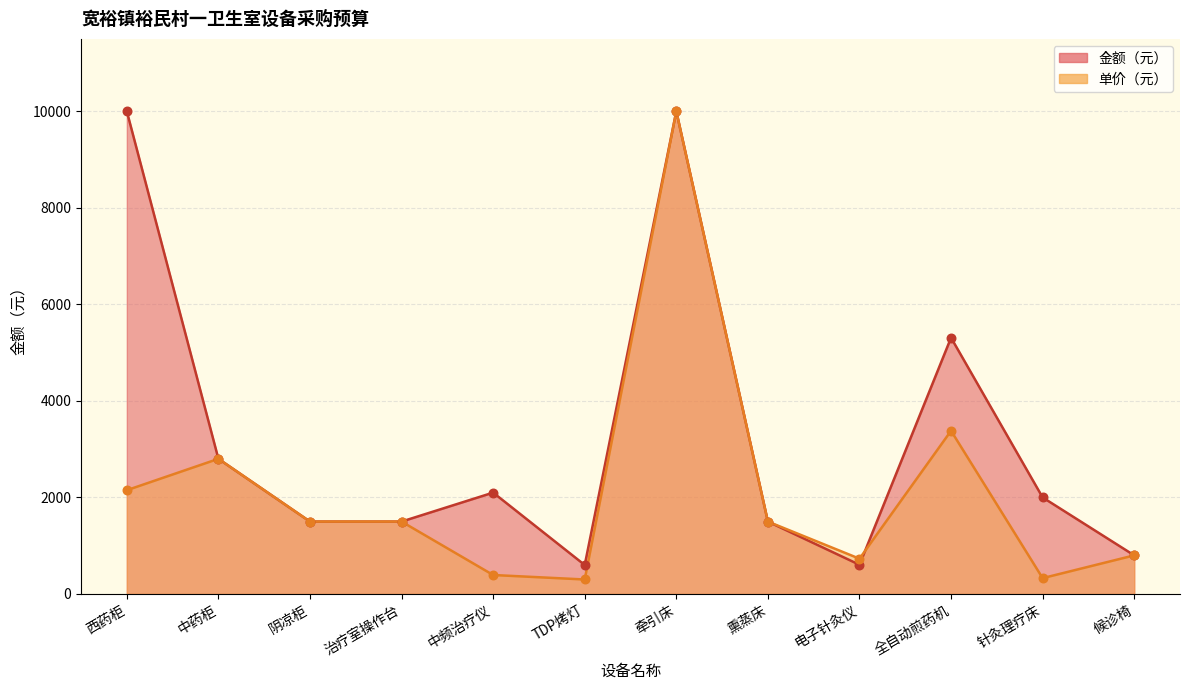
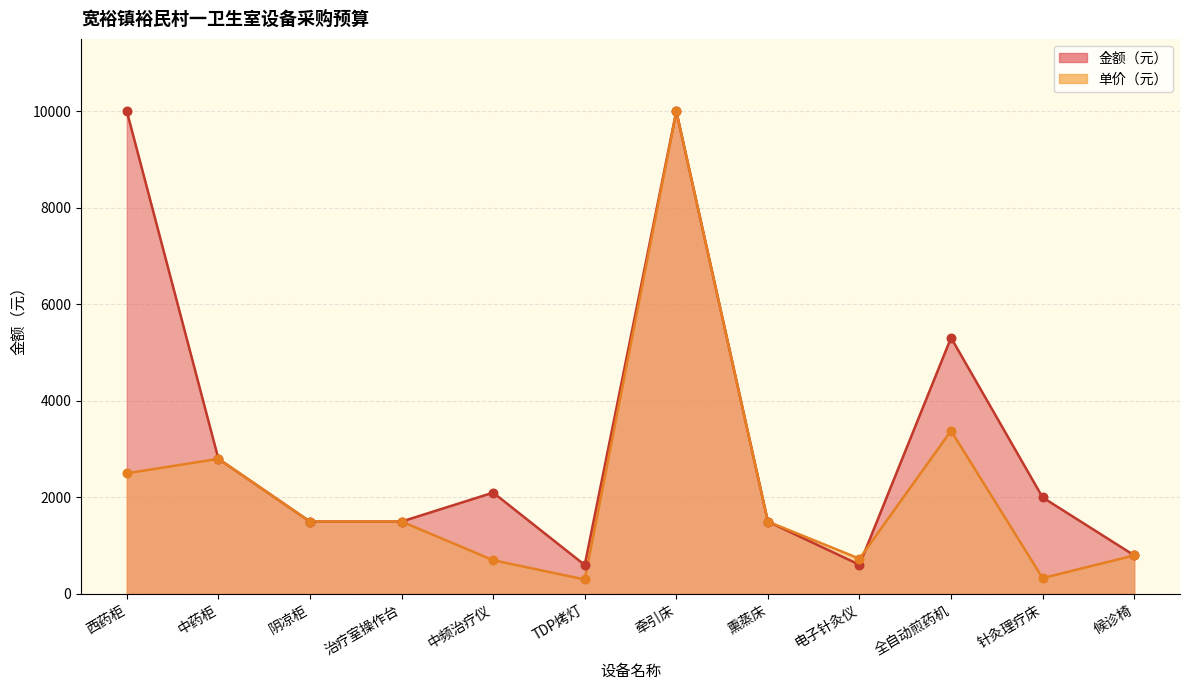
  {
    "金额（元）": {
      "西药柜": 10000,
      "中频治疗仪": 2100,
      "TDP烤灯": 600,
      "电子针灸仪": 600,
      "全自动煎药机": 5300,
      "针灸理疗床": 2000
    },
    "单价（元）": {
-     "西药柜": 2200,
-     "中频治疗仪": 400,
+     "西药柜": 2500,
+     "中频治疗仪": 700,
      "TDP烤灯": 300,
      "电子针灸仪": 700,
      "全自动煎药机": 3400,
      "针灸理疗床": 300
    }
  }
